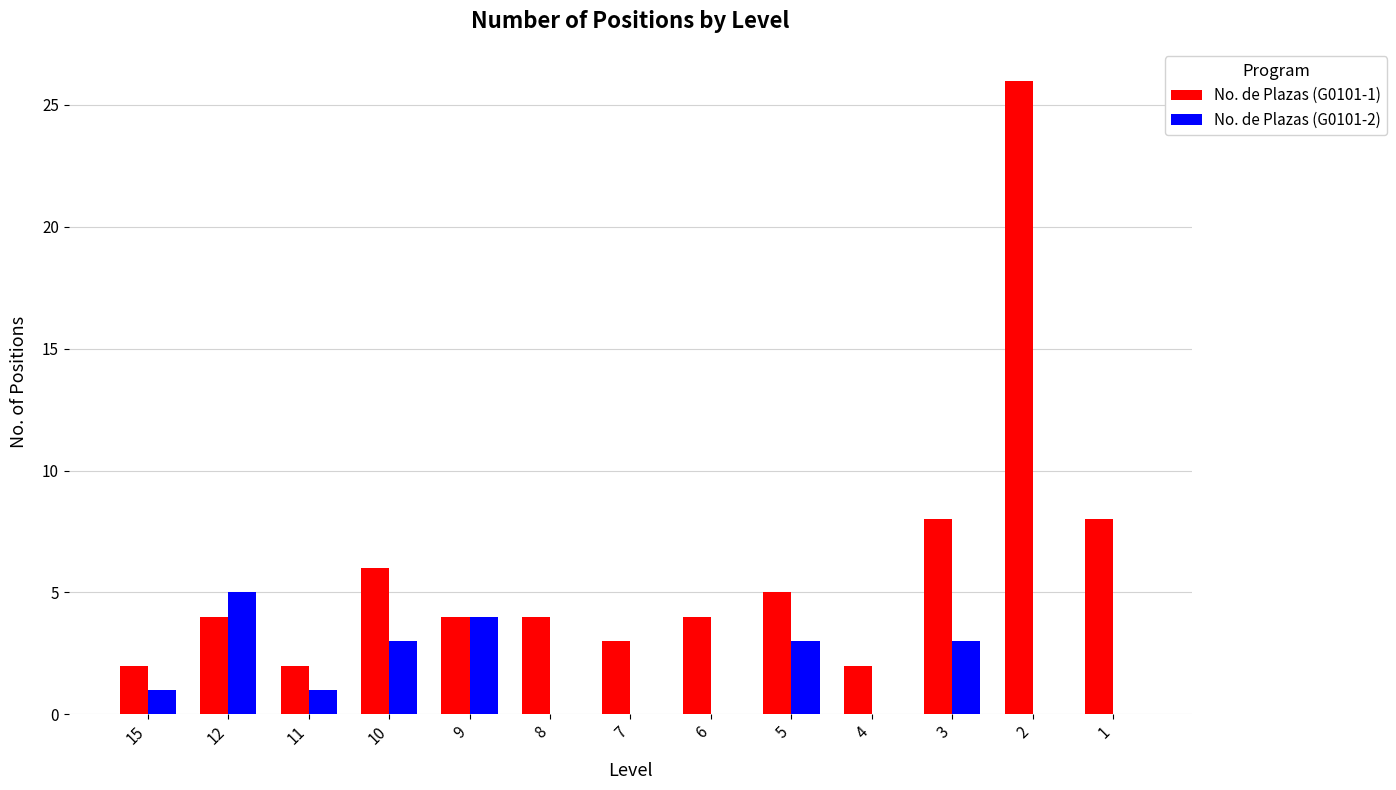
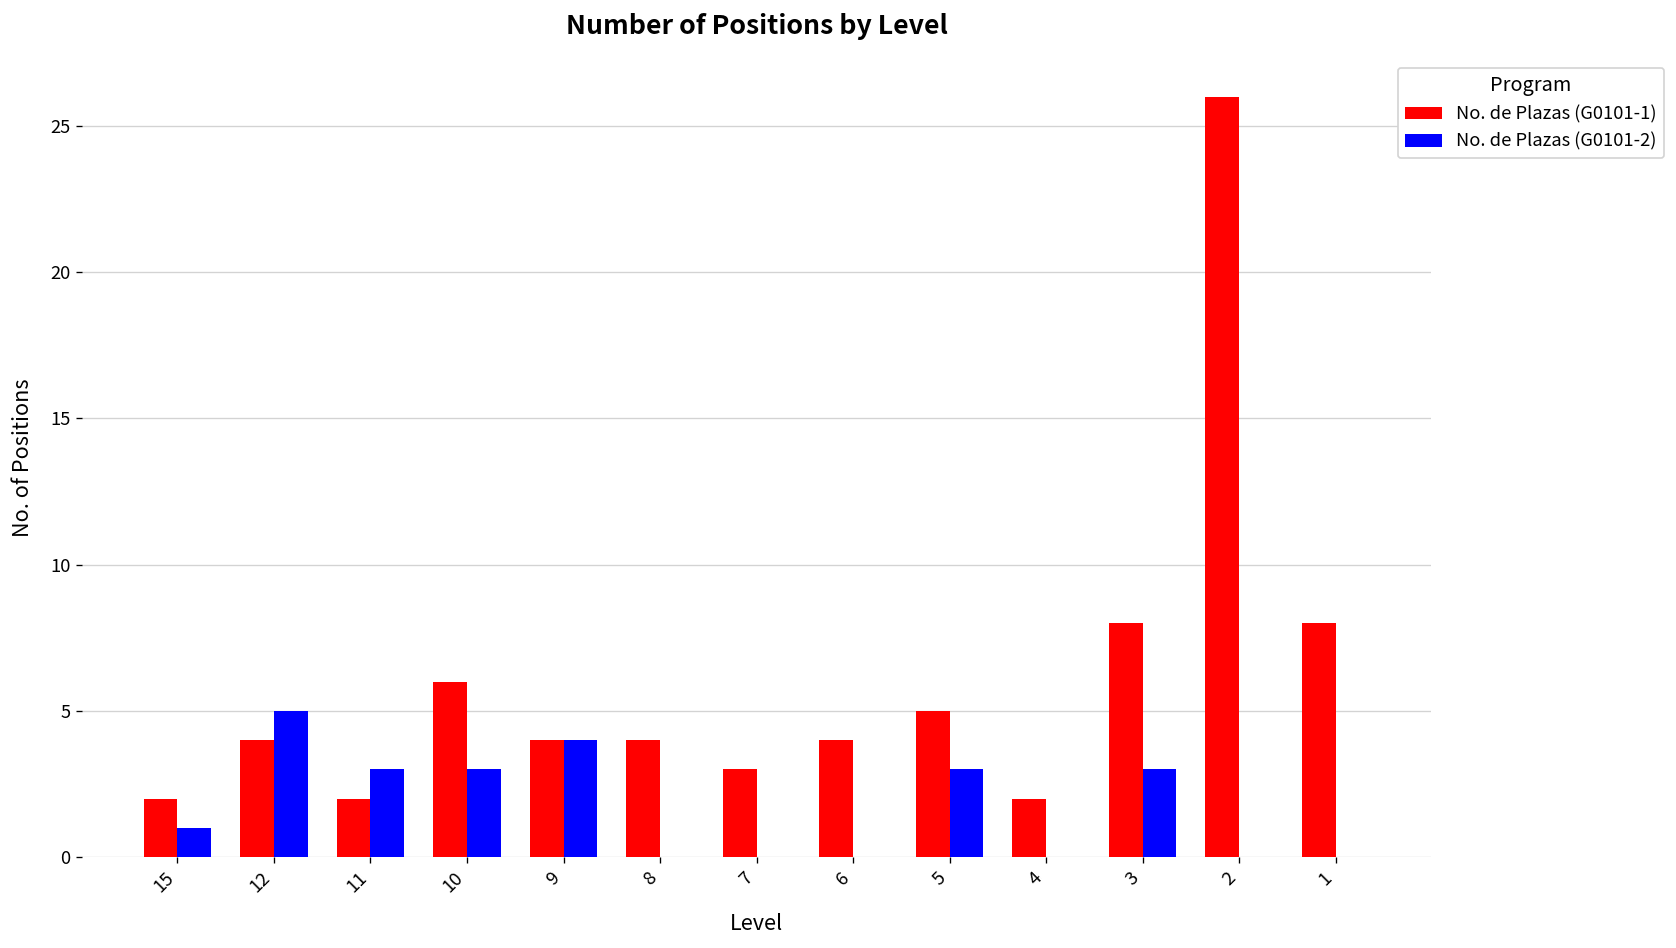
  {
    "No. de Plazas (G0101-1)": {
      "15": 2,
      "12": 4,
      "11": 2,
      "10": 6,
      "9": 4,
      "8": 4,
      "7": 3,
      "6": 4,
      "5": 5,
      "4": 2,
      "3": 8,
      "2": 26,
      "1": 8
    },
    "No. de Plazas (G0101-2)": {
      "15": 1,
      "12": 5,
-     "11": 1,
+     "11": 3,
      "10": 3,
      "9": 4,
      "8": 0,
      "7": 0,
      "6": 0,
      "5": 3,
      "4": 0,
      "3": 3,
      "2": 0,
      "1": 0
    }
  }
